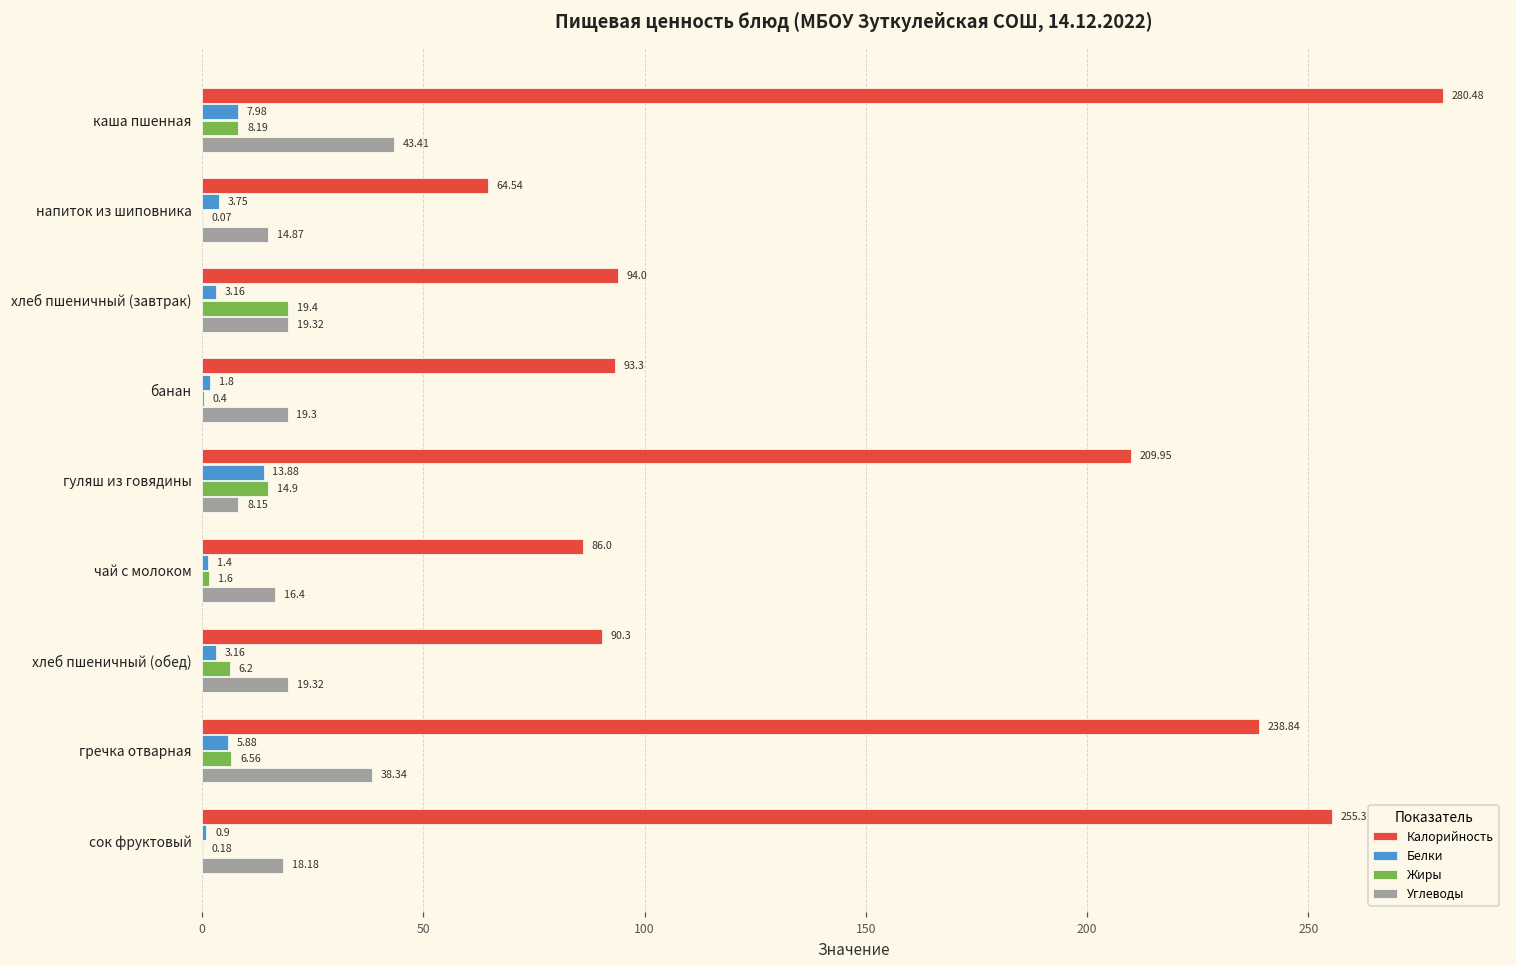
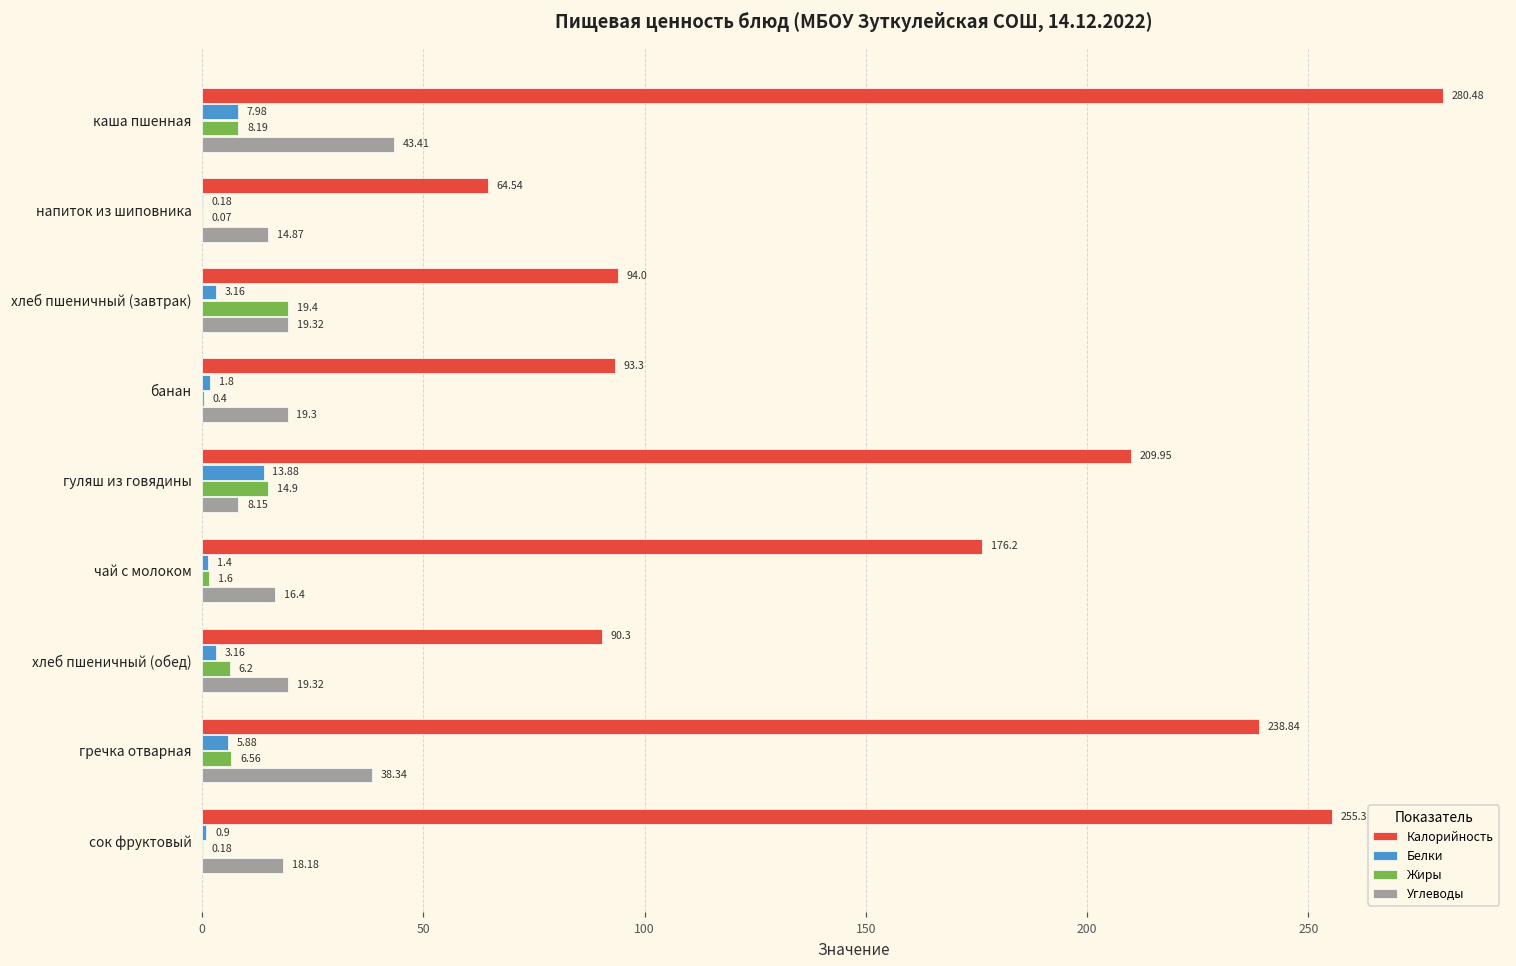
  {
    "Калорийность": {
      "каша пшенная": 280.48,
      "напиток из шиповника": 64.54,
      "хлеб пшеничный (завтрак)": 94.0,
      "банан": 93.3,
      "гуляш из говядины": 209.95,
-     "чай с молоком": 86.0,
+     "чай с молоком": 176.2,
      "хлеб пшеничный (обед)": 90.3,
      "гречка отварная": 238.84,
      "сок фруктовый": 255.3
    },
    "Белки": {
      "каша пшенная": 7.98,
-     "напиток из шиповника": 3.75,
+     "напиток из шиповника": 0.18,
      "хлеб пшеничный (завтрак)": 3.16,
      "банан": 1.8,
      "гуляш из говядины": 13.88,
      "чай с молоком": 1.4,
      "хлеб пшеничный (обед)": 3.16,
      "гречка отварная": 5.88,
      "сок фруктовый": 0.9
    },
    "Жиры": {
      "каша пшенная": 8.19,
      "напиток из шиповника": 0.07,
      "хлеб пшеничный (завтрак)": 19.4,
      "банан": 0.4,
      "гуляш из говядины": 14.9,
      "чай с молоком": 1.6,
      "хлеб пшеничный (обед)": 6.2,
      "гречка отварная": 6.56,
      "сок фруктовый": 0.18
    },
    "Углеводы": {
      "каша пшенная": 43.41,
      "напиток из шиповника": 14.87,
      "хлеб пшеничный (завтрак)": 19.32,
      "банан": 19.3,
      "гуляш из говядины": 8.15,
      "чай с молоком": 16.4,
      "хлеб пшеничный (обед)": 19.32,
      "гречка отварная": 38.34,
      "сок фруктовый": 18.18
    }
  }
